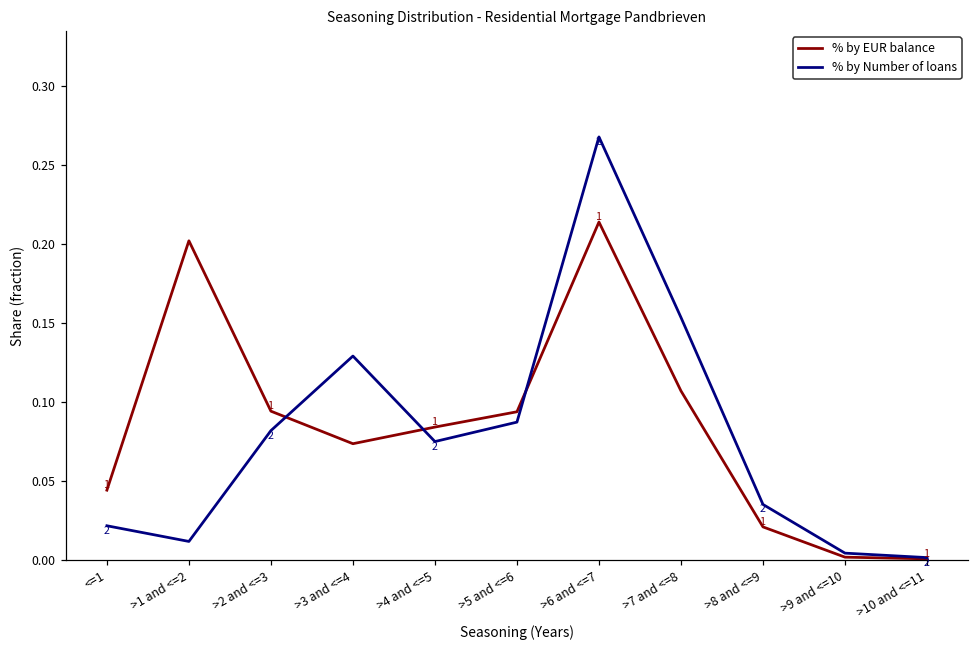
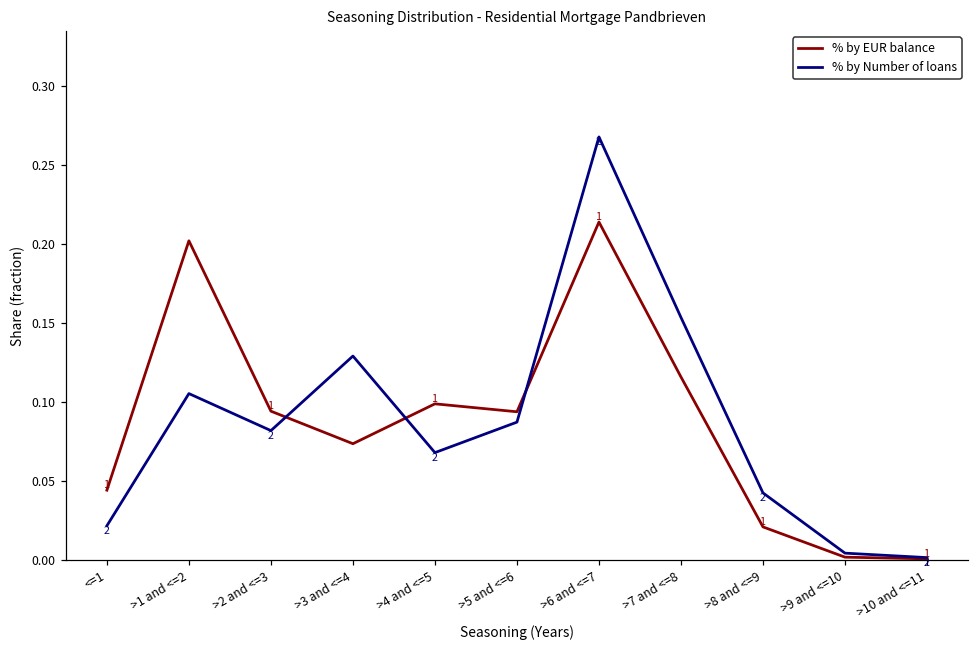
  {
    "% by EUR balance": {
      ">1 and <=2": 0.202,
      ">3 and <=4": 0.074,
-     ">4 and <=5": 0.084,
+     ">4 and <=5": 0.099,
      ">5 and <=6": 0.094,
-     ">7 and <=8": 0.107,
+     ">7 and <=8": 0.116,
      ">9 and <=10": 0.002
    },
    "% by Number of loans": {
-     ">1 and <=2": 0.012,
+     ">1 and <=2": 0.105,
      ">3 and <=4": 0.129,
-     ">4 and <=5": 0.075,
+     ">4 and <=5": 0.068,
      ">5 and <=6": 0.087,
      ">7 and <=8": 0.153,
-     ">8 and <=9": 0.035,
+     ">8 and <=9": 0.042,
      ">9 and <=10": 0.004
    }
  }
